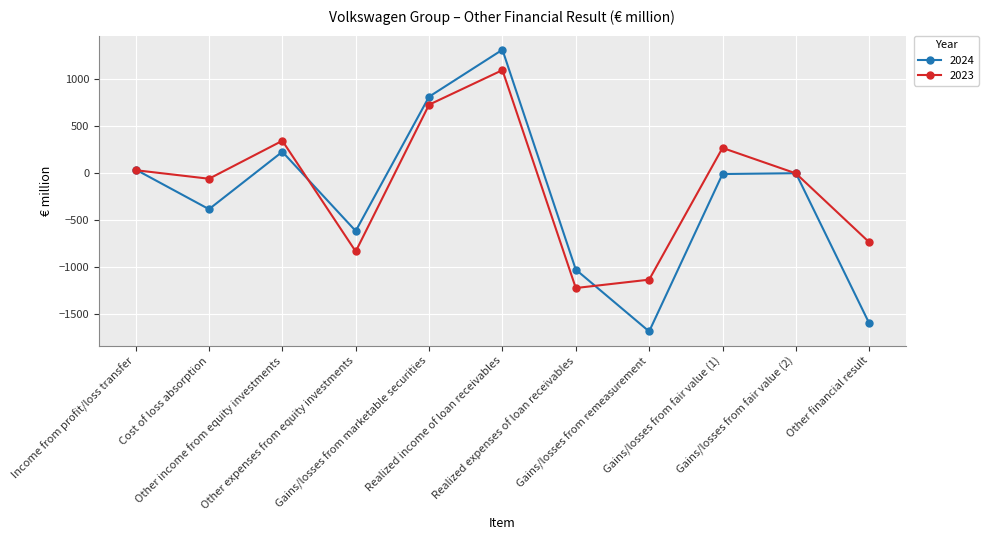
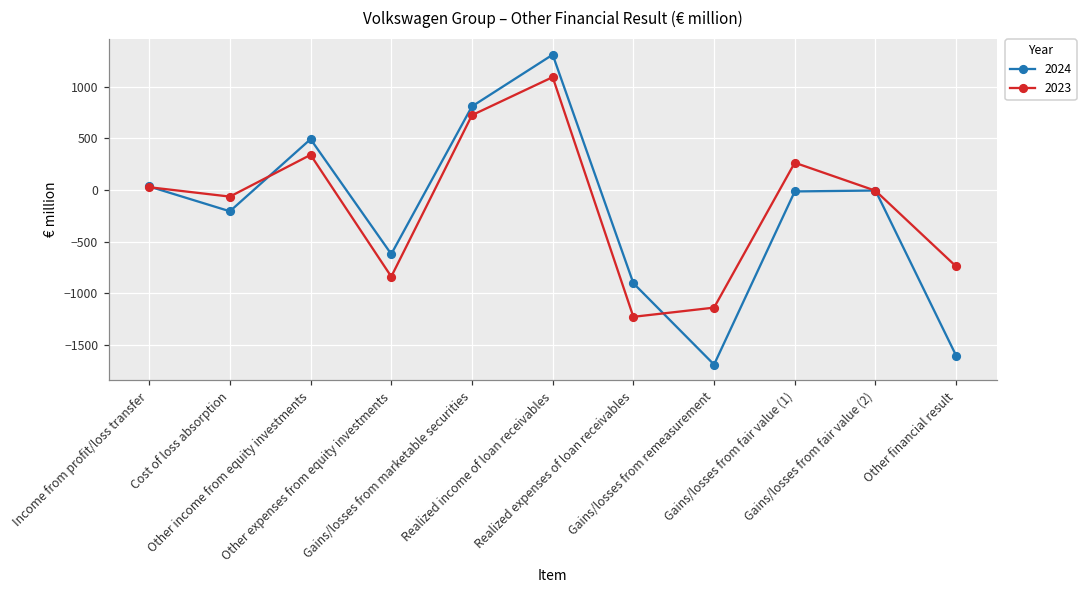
  {
    "2024": {
-     "Cost of loss absorption": -400,
-     "Other income from equity investments": 200,
+     "Cost of loss absorption": -200,
+     "Other income from equity investments": 500,
      "Other expenses from equity investments": -600,
      "Gains/losses from marketable securities": 800,
      "Realized income of loan receivables": 1300,
-     "Realized expenses of loan receivables": -1000,
+     "Realized expenses of loan receivables": -900,
      "Gains/losses from remeasurement": -1700,
      "Gains/losses from fair value (1)": 0,
      "Other financial result": -1600
    },
    "2023": {
      "Cost of loss absorption": -100,
      "Other income from equity investments": 300,
      "Other expenses from equity investments": -800,
      "Gains/losses from marketable securities": 700,
      "Realized income of loan receivables": 1100,
      "Realized expenses of loan receivables": -1200,
      "Gains/losses from remeasurement": -1100,
      "Gains/losses from fair value (1)": 300,
      "Other financial result": -700
    }
  }
